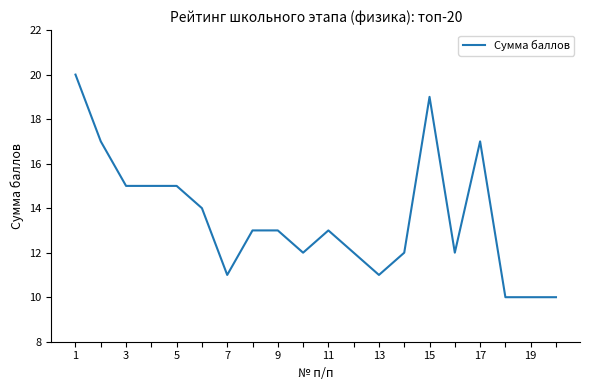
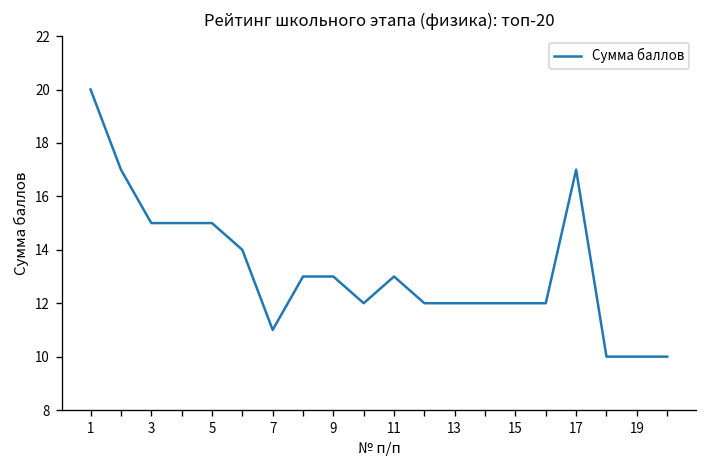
  {
    "1": 20,
    "3": 15,
    "5": 15,
    "7": 11,
    "9": 13,
    "11": 13,
-   "13": 11,
-   "15": 19,
+   "13": 12,
+   "15": 12,
    "17": 17,
    "19": 10
  }
